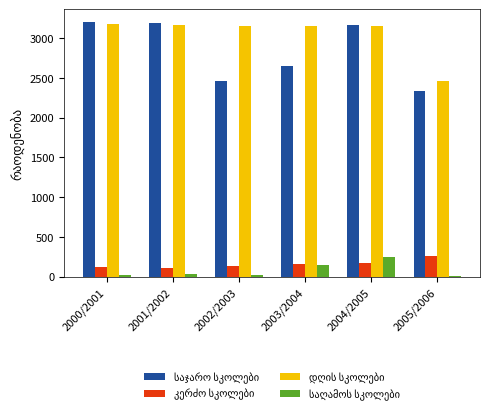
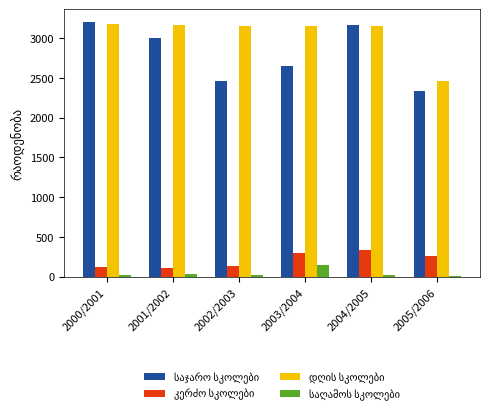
  {
    "საჯარო სკოლები": {
      "2000/2001": 3200,
-     "2001/2002": 3200,
+     "2001/2002": 3000,
      "2002/2003": 2500,
      "2003/2004": 2700,
      "2004/2005": 3200,
      "2005/2006": 2300
    },
    "კერძო სკოლები": {
      "2000/2001": 100,
      "2001/2002": 100,
      "2002/2003": 100,
-     "2003/2004": 200,
-     "2004/2005": 200,
+     "2003/2004": 300,
+     "2004/2005": 300,
      "2005/2006": 300
    },
    "დღის სკოლები": {
      "2000/2001": 3200,
      "2001/2002": 3200,
      "2002/2003": 3100,
      "2003/2004": 3100,
      "2004/2005": 3100,
      "2005/2006": 2500
    },
    "საღამოს სკოლები": {
      "2003/2004": 100,
-     "2004/2005": 200
+     "2004/2005": 0
    }
  }
